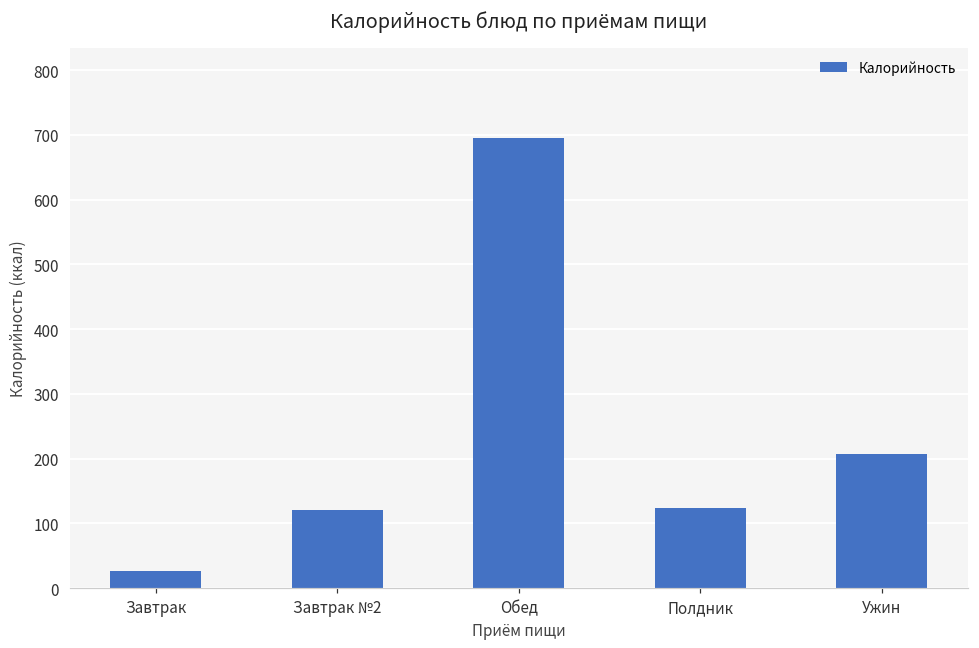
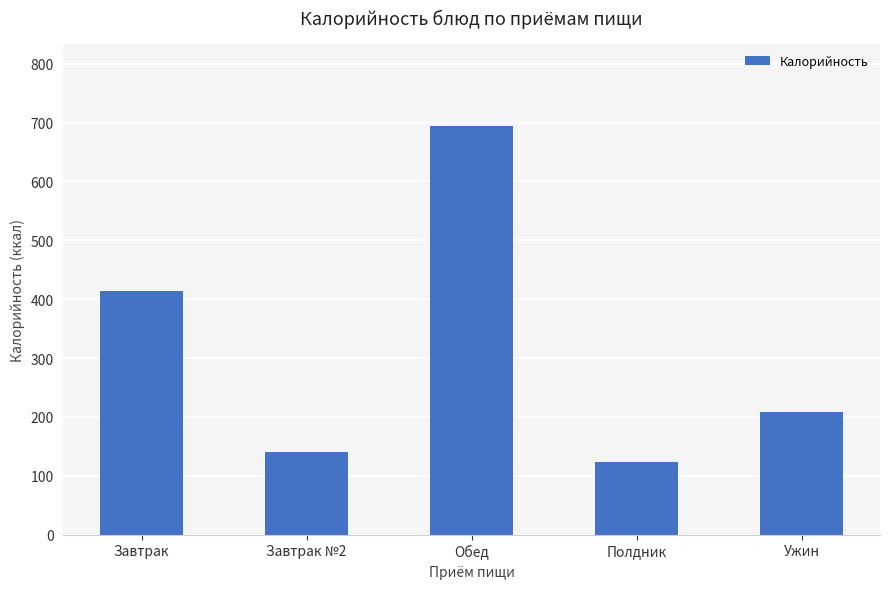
  {
-   "Завтрак": 30,
-   "Завтрак №2": 120,
+   "Завтрак": 410,
+   "Завтрак №2": 140,
    "Обед": 700,
    "Полдник": 120,
    "Ужин": 210
  }
